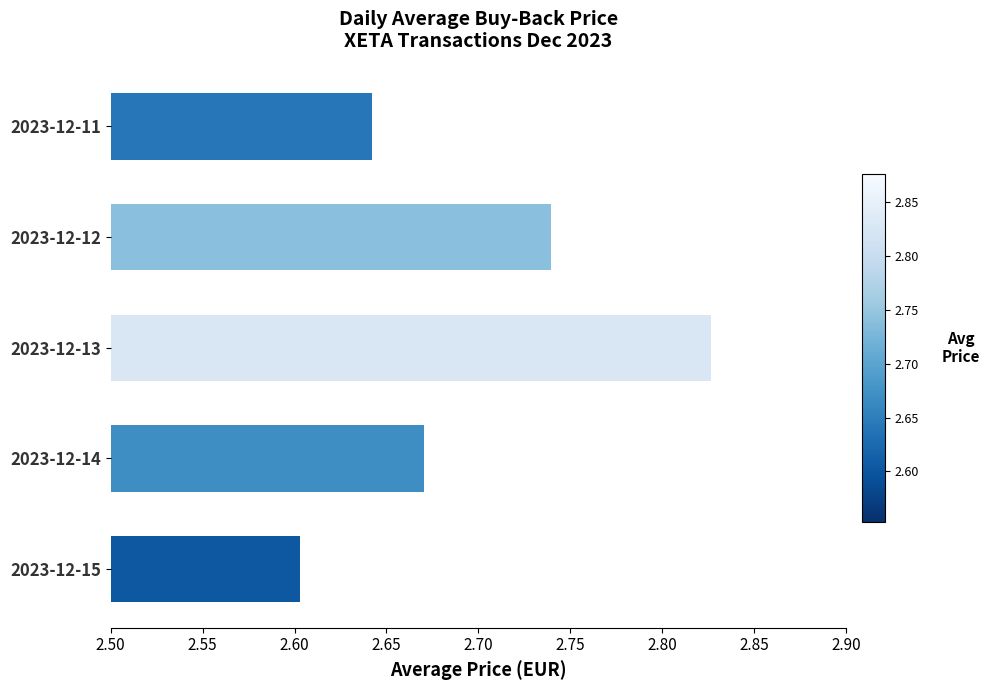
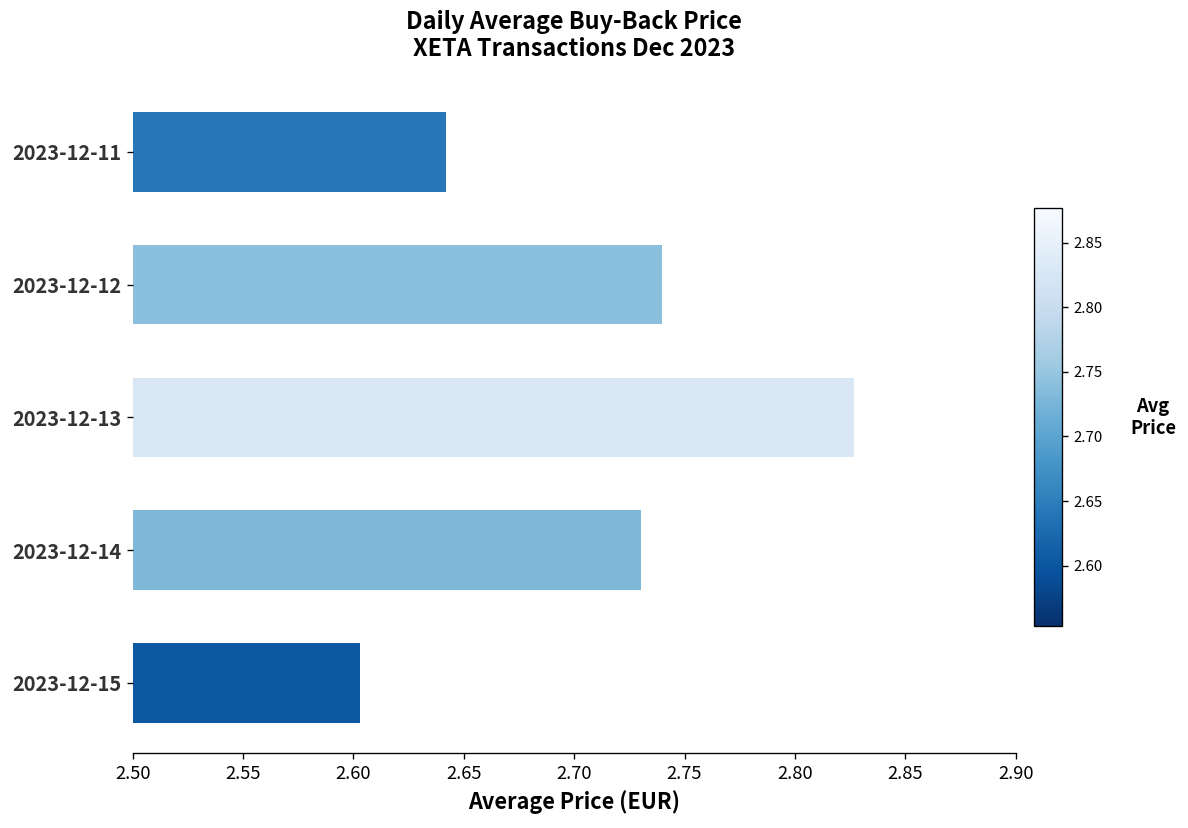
  {
    "2023-12-11": 2.642,
    "2023-12-12": 2.740,
    "2023-12-13": 2.827,
-   "2023-12-14": 2.671,
+   "2023-12-14": 2.730,
    "2023-12-15": 2.603
  }
